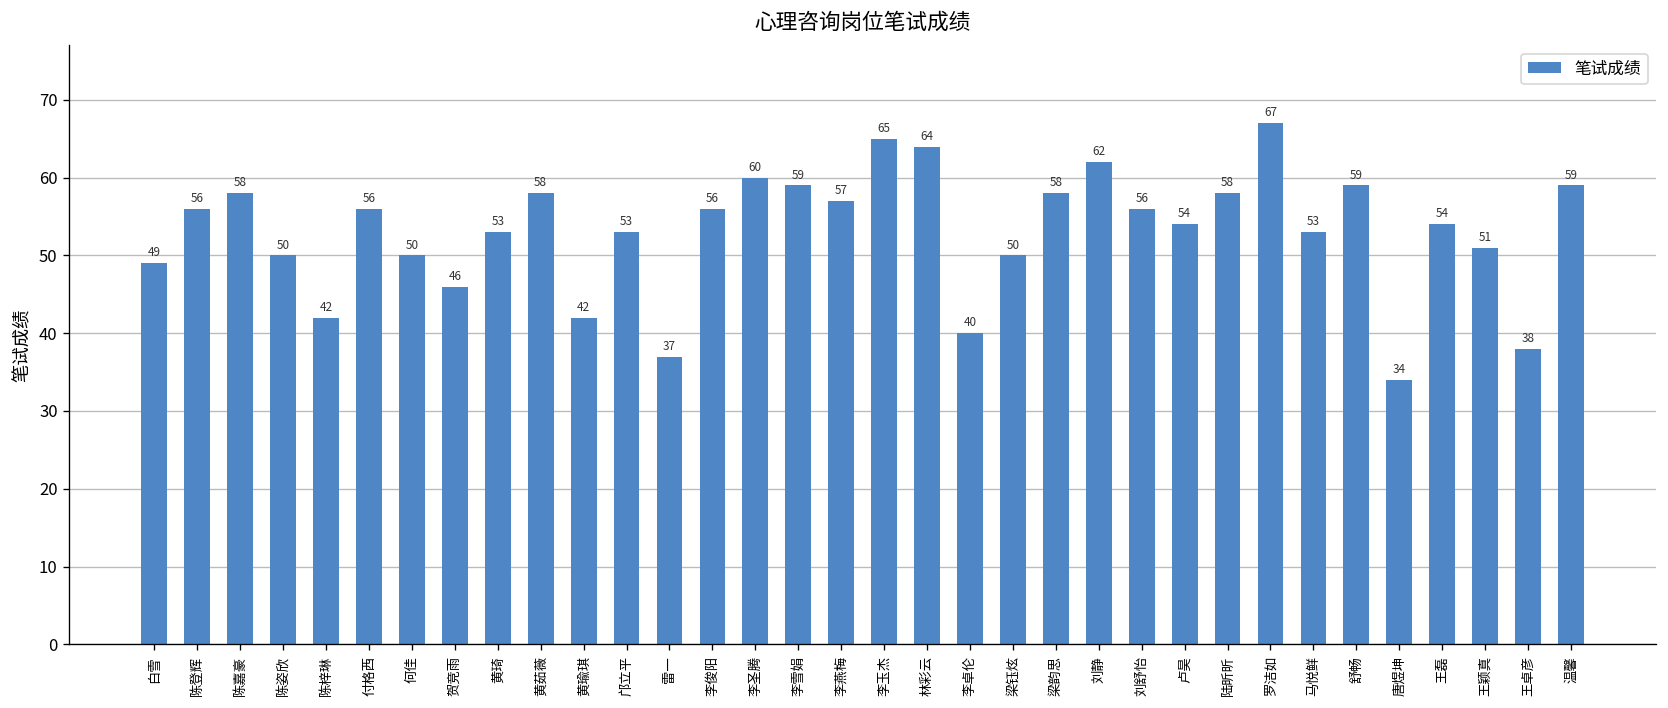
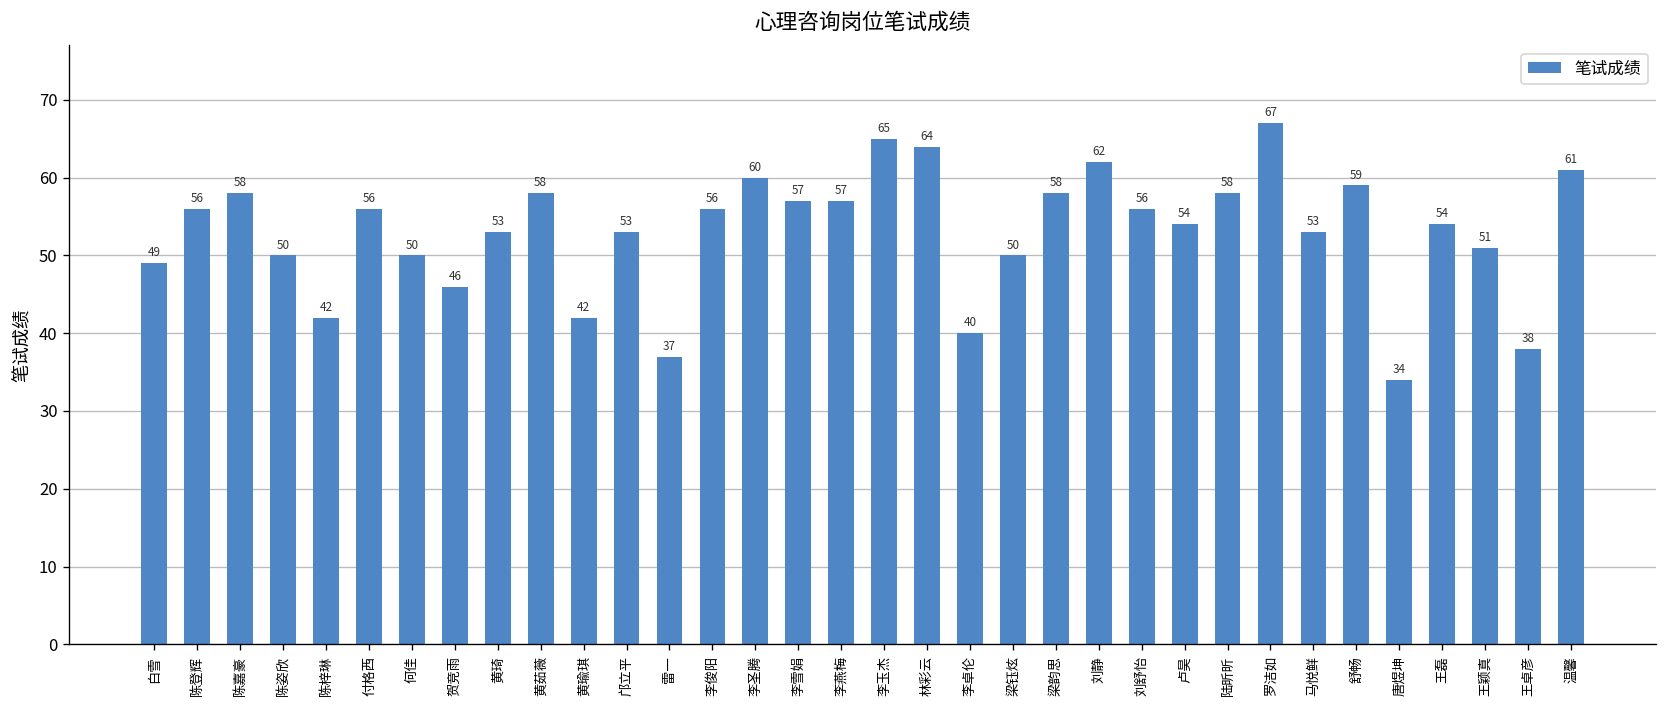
  {
    "白雪": 49,
    "陈登辉": 56,
    "陈嘉豪": 58,
    "陈姿欣": 50,
    "陈梓琳": 42,
    "付格西": 56,
    "何佳": 50,
    "贺竞雨": 46,
    "黄琦": 53,
    "黄茹薇": 58,
    "黄瑜琪": 42,
    "邝立平": 53,
    "雷一": 37,
    "李俊阳": 56,
    "李圣腾": 60,
-   "李雪娟": 59,
+   "李雪娟": 57,
    "李燕梅": 57,
    "李玉杰": 65,
    "林彩云": 64,
    "李卓伦": 40,
    "梁钰炫": 50,
    "梁韵思": 58,
    "刘静": 62,
    "刘舒怡": 56,
    "卢昊": 54,
    "陆昕昕": 58,
    "罗洁如": 67,
    "马悦鲜": 53,
    "舒畅": 59,
    "唐煜坤": 34,
    "王磊": 54,
    "王颖真": 51,
    "王卓彦": 38,
-   "温馨": 59
+   "温馨": 61
  }
